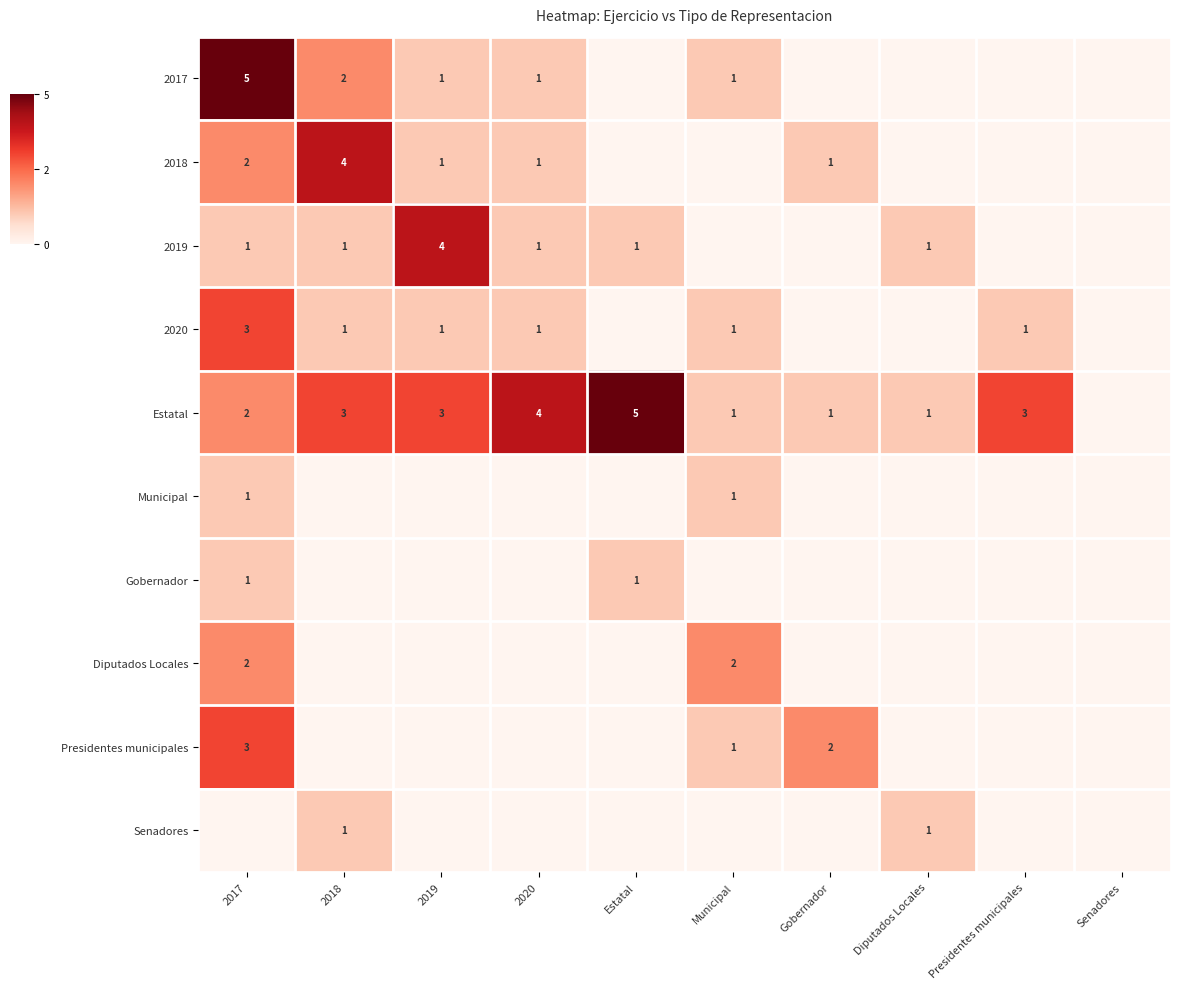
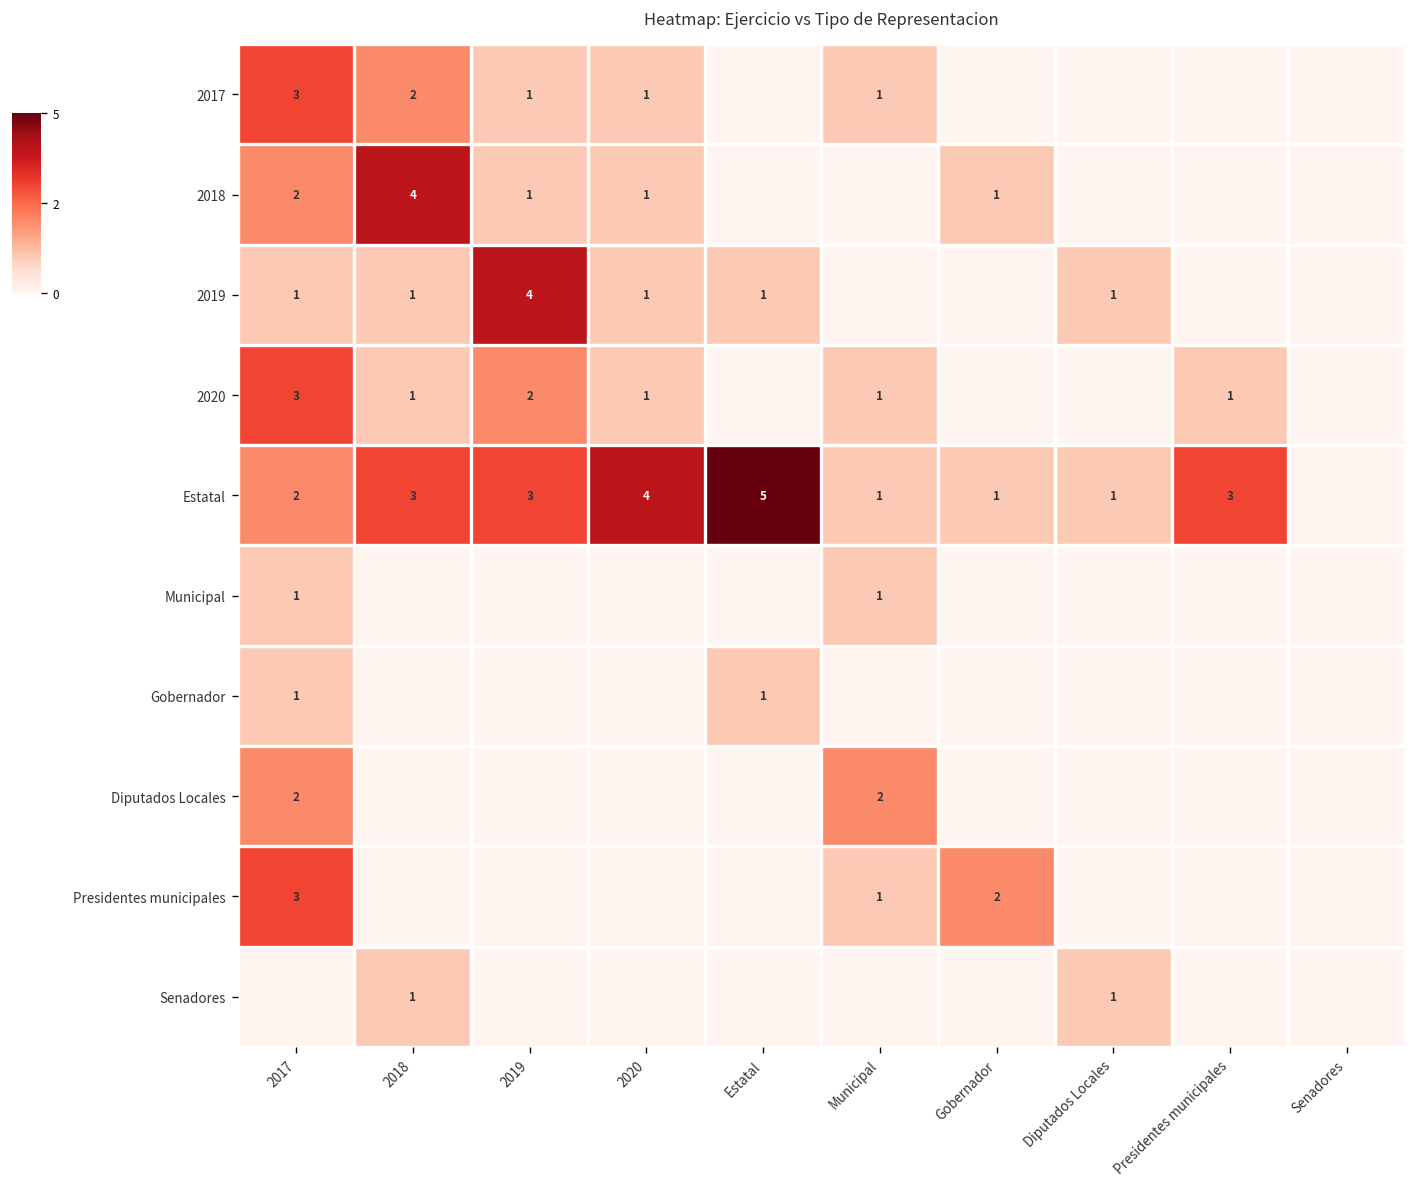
  {
    "2017": {
-     "2017": 5,
+     "2017": 3,
      "2018": 2,
      "2019": 1,
      "2020": 1,
      "Municipal": 1
    },
    "2018": {
      "2017": 2,
      "2018": 4,
      "2019": 1,
      "2020": 1,
      "Gobernador": 1
    },
    "2019": {
      "2017": 1,
      "2018": 1,
      "2019": 4,
      "2020": 1,
      "Estatal": 1,
      "Diputados Locales": 1
    },
    "2020": {
      "2017": 3,
      "2018": 1,
-     "2019": 1,
+     "2019": 2,
      "2020": 1,
      "Municipal": 1,
      "Presidentes municipales": 1
    },
    "Estatal": {
      "2017": 2,
      "2018": 3,
      "2019": 3,
      "2020": 4,
      "Estatal": 5,
      "Municipal": 1,
      "Gobernador": 1,
      "Diputados Locales": 1,
      "Presidentes municipales": 3
    },
    "Municipal": {
      "2017": 1,
      "Municipal": 1
    },
    "Gobernador": {
      "2017": 1,
      "Estatal": 1
    },
    "Diputados Locales": {
      "2017": 2,
      "Municipal": 2
    },
    "Presidentes municipales": {
      "2017": 3,
      "Municipal": 1,
      "Gobernador": 2
    },
    "Senadores": {
      "2018": 1,
      "Diputados Locales": 1
    }
  }
